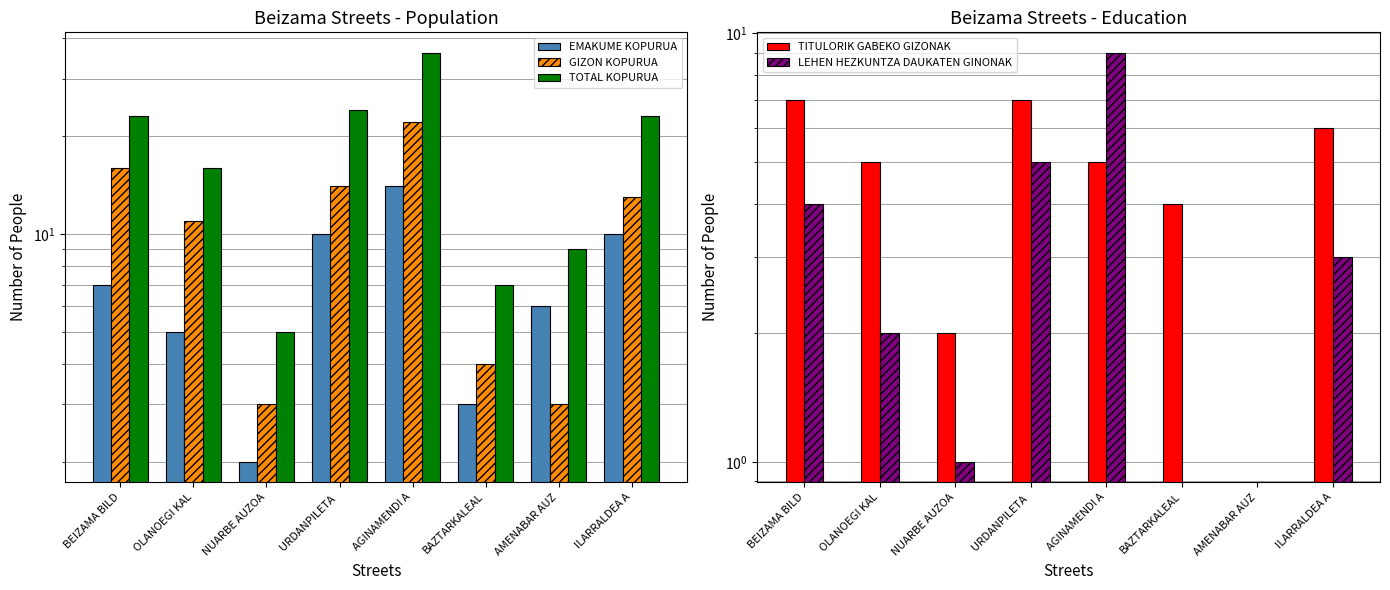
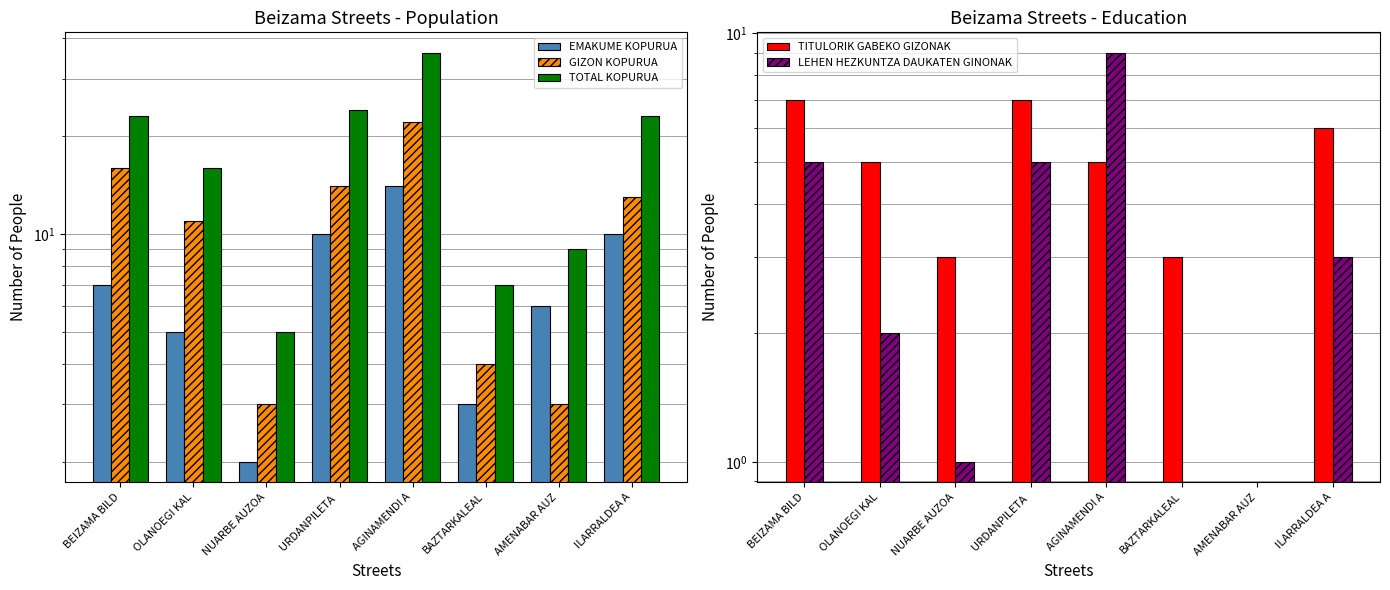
  {
    "Beizama Streets - Education": {
      "TITULORIK GABEKO GIZONAK": {
        "BEIZAMA BILD": 7,
        "OLANOEGI KAL": 5,
-       "NUARBE AUZOA": 2,
+       "NUARBE AUZOA": 3,
        "URDANPILETA": 7,
        "AGINAMENDI A": 5,
-       "BAZTARKALEAL": 4,
+       "BAZTARKALEAL": 3,
        "ILARRALDEA A": 6
      },
      "LEHEN HEZKUNTZA DAUKATEN GINONAK": {
-       "BEIZAMA BILD": 4,
+       "BEIZAMA BILD": 5,
        "OLANOEGI KAL": 2,
        "NUARBE AUZOA": 1,
        "URDANPILETA": 5,
        "AGINAMENDI A": 9,
        "ILARRALDEA A": 3
      }
    }
  }
